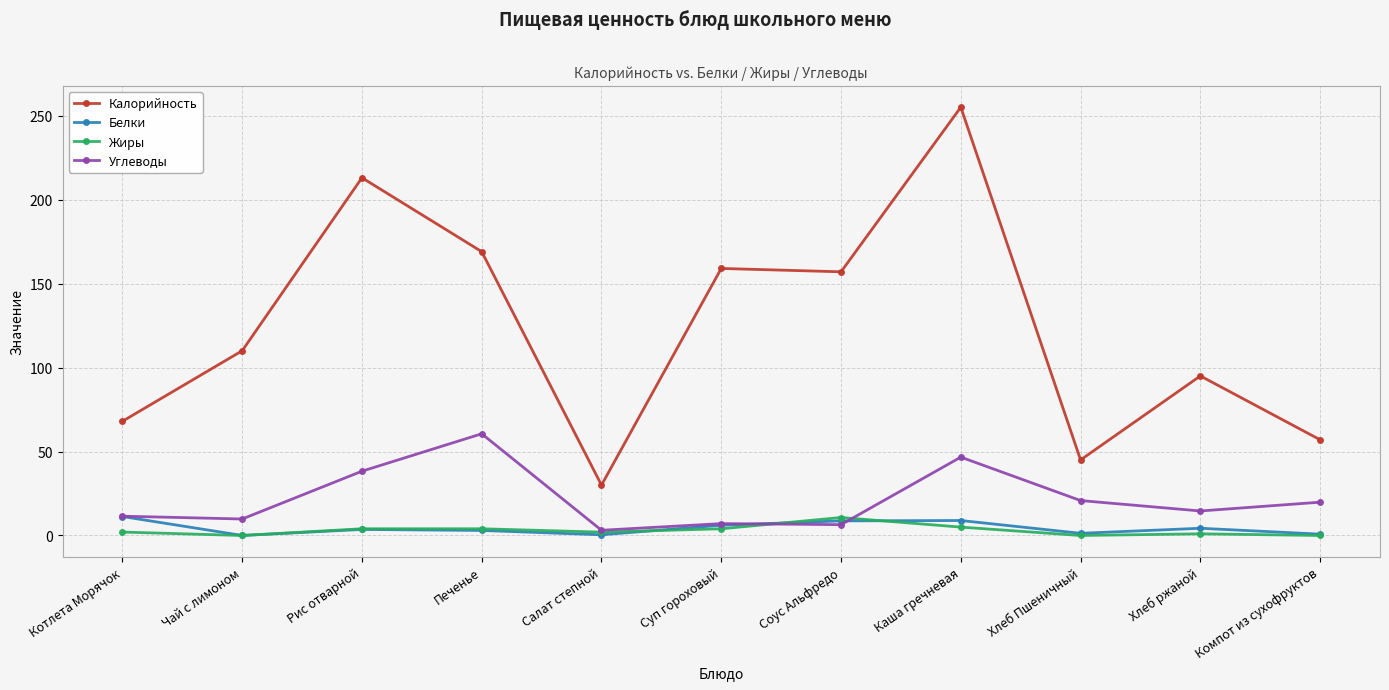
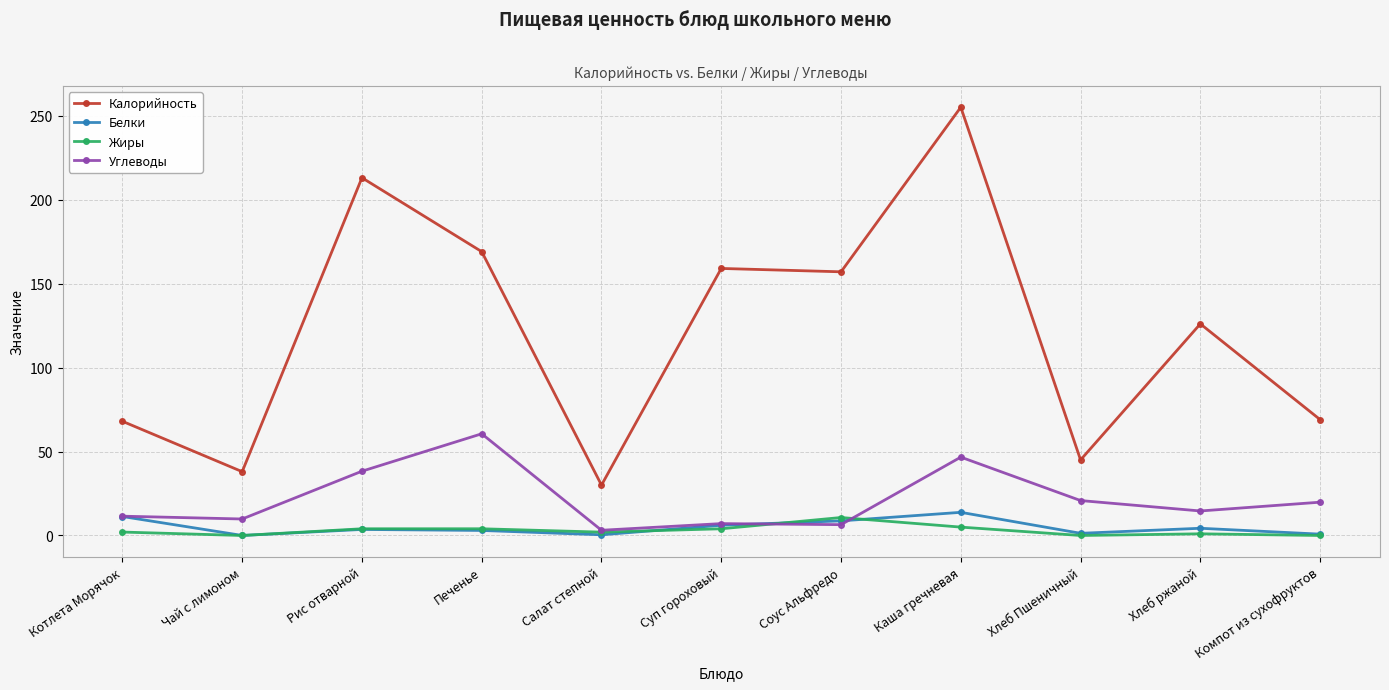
  {
    "Калорийность": {
      "Котлета Морячок": 68,
-     "Чай с лимоном": 110,
+     "Чай с лимоном": 38,
      "Рис отварной": 213,
      "Печенье": 169,
      "Салат степной": 30,
      "Суп гороховый": 159,
      "Соус Альфредо": 157,
      "Каша гречневая": 255,
      "Хлеб Пшеничный": 45,
-     "Хлеб ржаной": 95,
-     "Компот из сухофруктов": 57
+     "Хлеб ржаной": 126,
+     "Компот из сухофруктов": 69
    },
    "Белки": {
      "Салат степной": 0,
      "Соус Альфредо": 9,
-     "Каша гречневая": 9,
+     "Каша гречневая": 14,
      "Хлеб ржаной": 4
    },
    "Жиры": {
      "Котлета Морячок": 2,
      "Суп гороховый": 4,
      "Соус Альфредо": 11,
      "Каша гречневая": 5,
      "Хлеб ржаной": 1
    },
    "Углеводы": {
      "Чай с лимоном": 10,
      "Рис отварной": 38,
      "Печенье": 61,
      "Соус Альфредо": 6,
      "Каша гречневая": 47,
      "Хлеб Пшеничный": 21,
      "Хлеб ржаной": 15,
      "Компот из сухофруктов": 20
    }
  }
